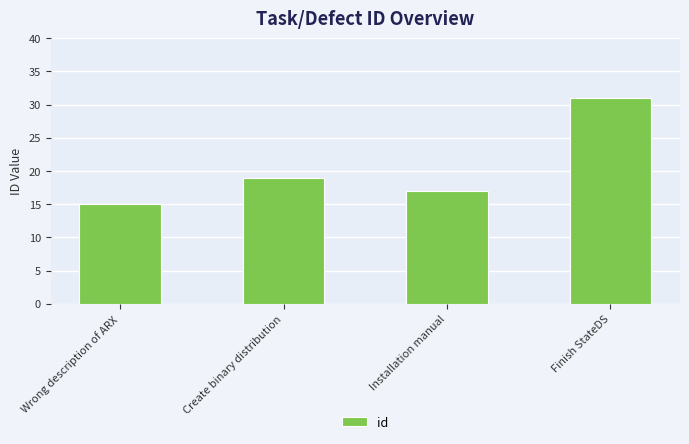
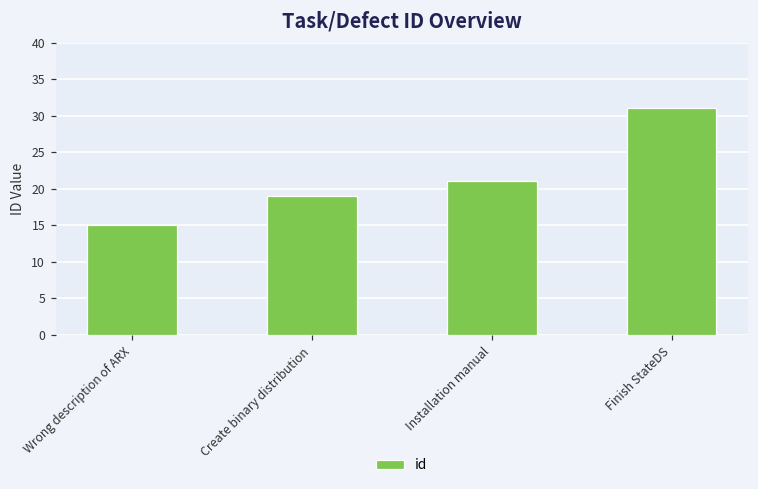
  {
    "Wrong description of ARX": 15,
    "Create binary distribution": 19,
-   "Installation manual": 17,
+   "Installation manual": 21,
    "Finish StateDS": 31
  }
